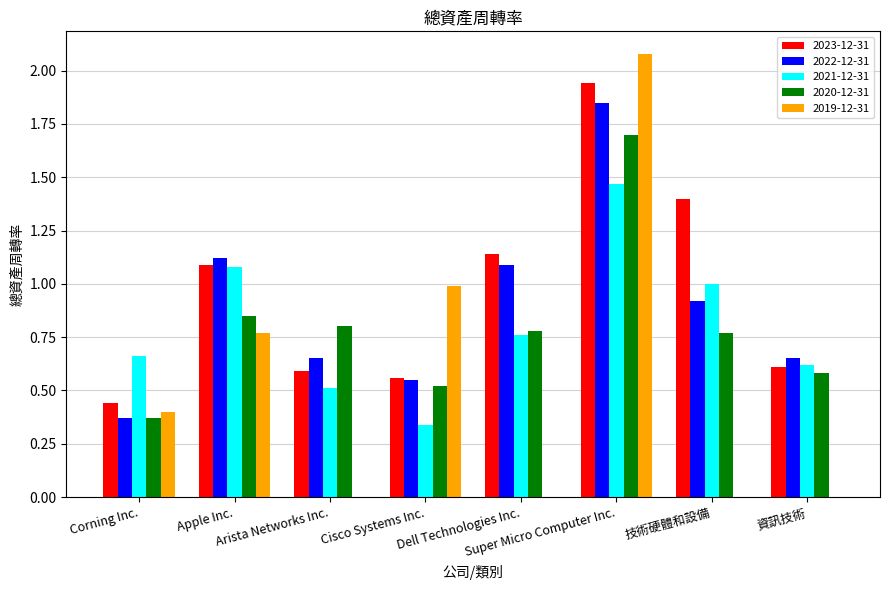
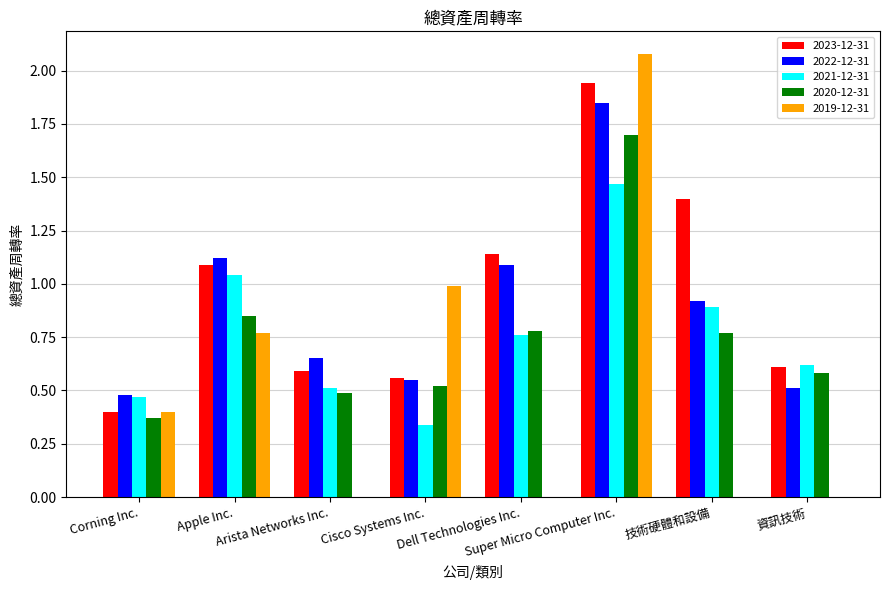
  {
    "2023-12-31": {
-     "Corning Inc.": 0.44,
+     "Corning Inc.": 0.40,
      "Apple Inc.": 1.09,
      "Arista Networks Inc.": 0.59,
      "Cisco Systems Inc.": 0.56,
      "Dell Technologies Inc.": 1.14,
      "Super Micro Computer Inc.": 1.94,
      "技術硬體和設備": 1.40,
      "資訊技術": 0.61
    },
    "2022-12-31": {
-     "Corning Inc.": 0.37,
+     "Corning Inc.": 0.48,
      "Apple Inc.": 1.12,
      "Arista Networks Inc.": 0.65,
      "Cisco Systems Inc.": 0.55,
      "Dell Technologies Inc.": 1.09,
      "Super Micro Computer Inc.": 1.85,
      "技術硬體和設備": 0.92,
-     "資訊技術": 0.65
+     "資訊技術": 0.51
    },
    "2021-12-31": {
-     "Corning Inc.": 0.66,
-     "Apple Inc.": 1.08,
+     "Corning Inc.": 0.47,
+     "Apple Inc.": 1.04,
      "Arista Networks Inc.": 0.51,
      "Cisco Systems Inc.": 0.34,
      "Dell Technologies Inc.": 0.76,
      "Super Micro Computer Inc.": 1.47,
-     "技術硬體和設備": 1.00,
+     "技術硬體和設備": 0.89,
      "資訊技術": 0.62
    },
    "2020-12-31": {
      "Corning Inc.": 0.37,
      "Apple Inc.": 0.85,
-     "Arista Networks Inc.": 0.80,
+     "Arista Networks Inc.": 0.49,
      "Cisco Systems Inc.": 0.52,
      "Dell Technologies Inc.": 0.78,
      "Super Micro Computer Inc.": 1.70,
      "技術硬體和設備": 0.77,
      "資訊技術": 0.58
    },
    "2019-12-31": {
      "Corning Inc.": 0.40,
      "Apple Inc.": 0.77,
      "Arista Networks Inc.": 0.00,
      "Cisco Systems Inc.": 0.99,
      "Dell Technologies Inc.": 0.00,
      "Super Micro Computer Inc.": 2.08,
      "技術硬體和設備": 0.00,
      "資訊技術": 0.00
    }
  }
